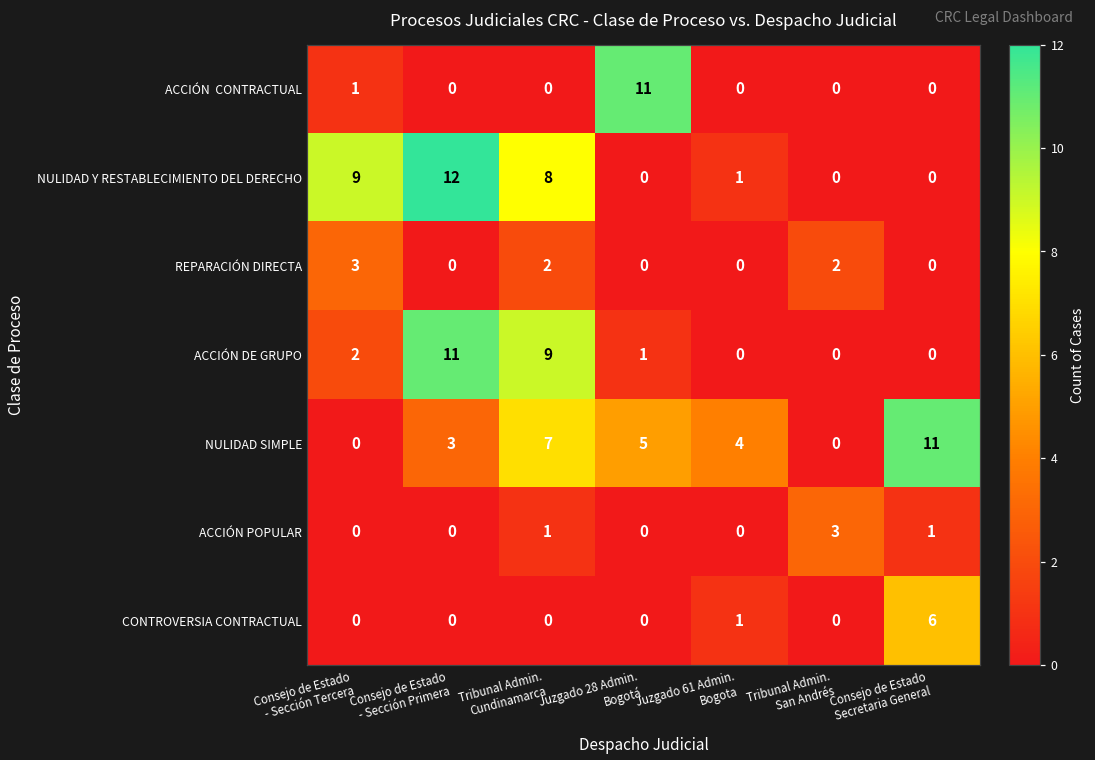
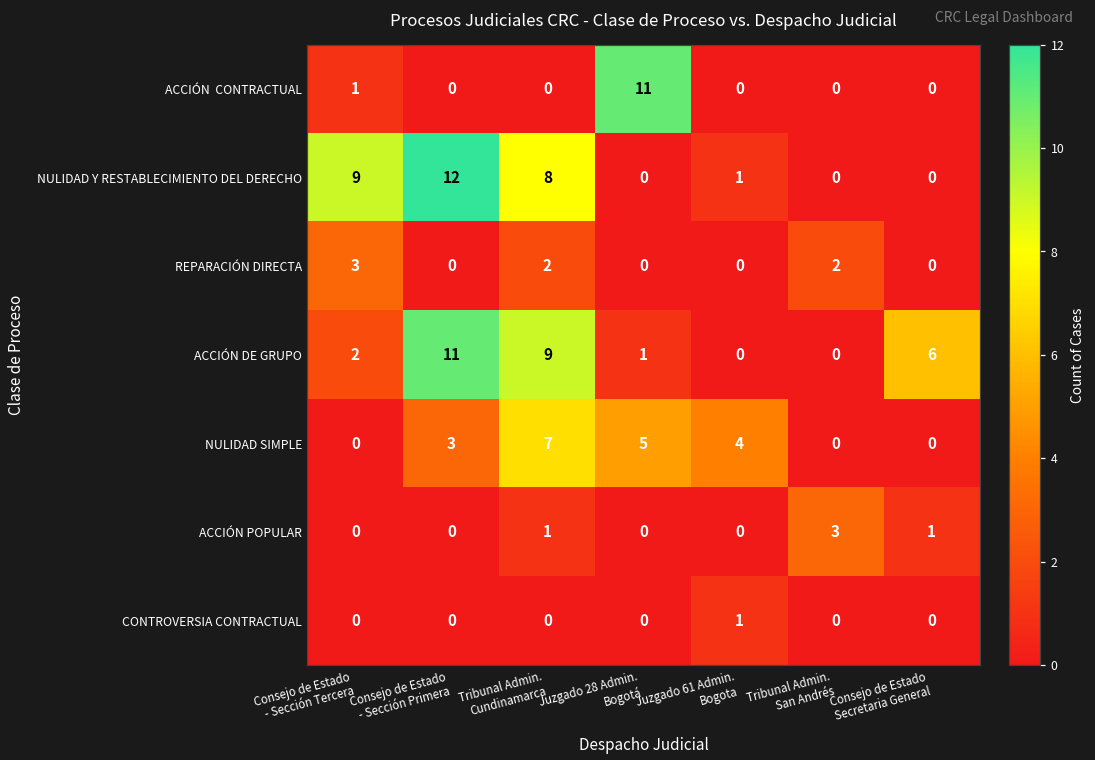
  {
    "ACCIÓN CONTRACTUAL": {
      "Consejo de Estado - Sección Tercera": 1,
      "Consejo de Estado - Sección Primera": 0,
      "Tribunal Admin. Cundinamarca": 0,
      "Juzgado 28 Admin. Bogotá": 11,
      "Juzgado 61 Admin. Bogota": 0,
      "Tribunal Admin. San Andrés": 0,
      "Consejo de Estado Secretaria General": 0
    },
    "NULIDAD Y RESTABLECIMIENTO DEL DERECHO": {
      "Consejo de Estado - Sección Tercera": 9,
      "Consejo de Estado - Sección Primera": 12,
      "Tribunal Admin. Cundinamarca": 8,
      "Juzgado 28 Admin. Bogotá": 0,
      "Juzgado 61 Admin. Bogota": 1,
      "Tribunal Admin. San Andrés": 0,
      "Consejo de Estado Secretaria General": 0
    },
    "REPARACIÓN DIRECTA": {
      "Consejo de Estado - Sección Tercera": 3,
      "Consejo de Estado - Sección Primera": 0,
      "Tribunal Admin. Cundinamarca": 2,
      "Juzgado 28 Admin. Bogotá": 0,
      "Juzgado 61 Admin. Bogota": 0,
      "Tribunal Admin. San Andrés": 2,
      "Consejo de Estado Secretaria General": 0
    },
    "ACCIÓN DE GRUPO": {
      "Consejo de Estado - Sección Tercera": 2,
      "Consejo de Estado - Sección Primera": 11,
      "Tribunal Admin. Cundinamarca": 9,
      "Juzgado 28 Admin. Bogotá": 1,
      "Juzgado 61 Admin. Bogota": 0,
      "Tribunal Admin. San Andrés": 0,
-     "Consejo de Estado Secretaria General": 0
+     "Consejo de Estado Secretaria General": 6
    },
    "NULIDAD SIMPLE": {
      "Consejo de Estado - Sección Tercera": 0,
      "Consejo de Estado - Sección Primera": 3,
      "Tribunal Admin. Cundinamarca": 7,
      "Juzgado 28 Admin. Bogotá": 5,
      "Juzgado 61 Admin. Bogota": 4,
      "Tribunal Admin. San Andrés": 0,
-     "Consejo de Estado Secretaria General": 11
+     "Consejo de Estado Secretaria General": 0
    },
    "ACCIÓN POPULAR": {
      "Consejo de Estado - Sección Tercera": 0,
      "Consejo de Estado - Sección Primera": 0,
      "Tribunal Admin. Cundinamarca": 1,
      "Juzgado 28 Admin. Bogotá": 0,
      "Juzgado 61 Admin. Bogota": 0,
      "Tribunal Admin. San Andrés": 3,
      "Consejo de Estado Secretaria General": 1
    },
    "CONTROVERSIA CONTRACTUAL": {
      "Consejo de Estado - Sección Tercera": 0,
      "Consejo de Estado - Sección Primera": 0,
      "Tribunal Admin. Cundinamarca": 0,
      "Juzgado 28 Admin. Bogotá": 0,
      "Juzgado 61 Admin. Bogota": 1,
      "Tribunal Admin. San Andrés": 0,
-     "Consejo de Estado Secretaria General": 6
+     "Consejo de Estado Secretaria General": 0
    }
  }
